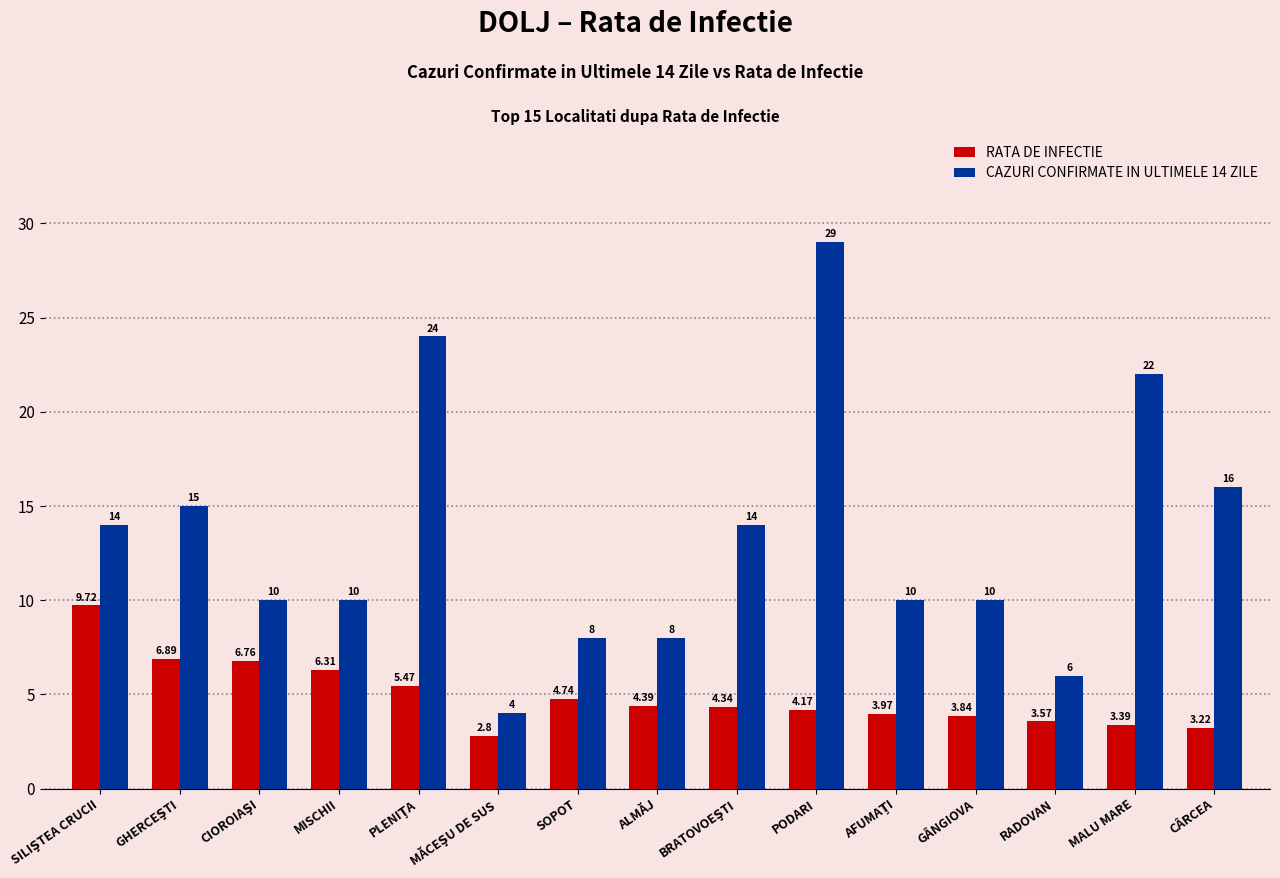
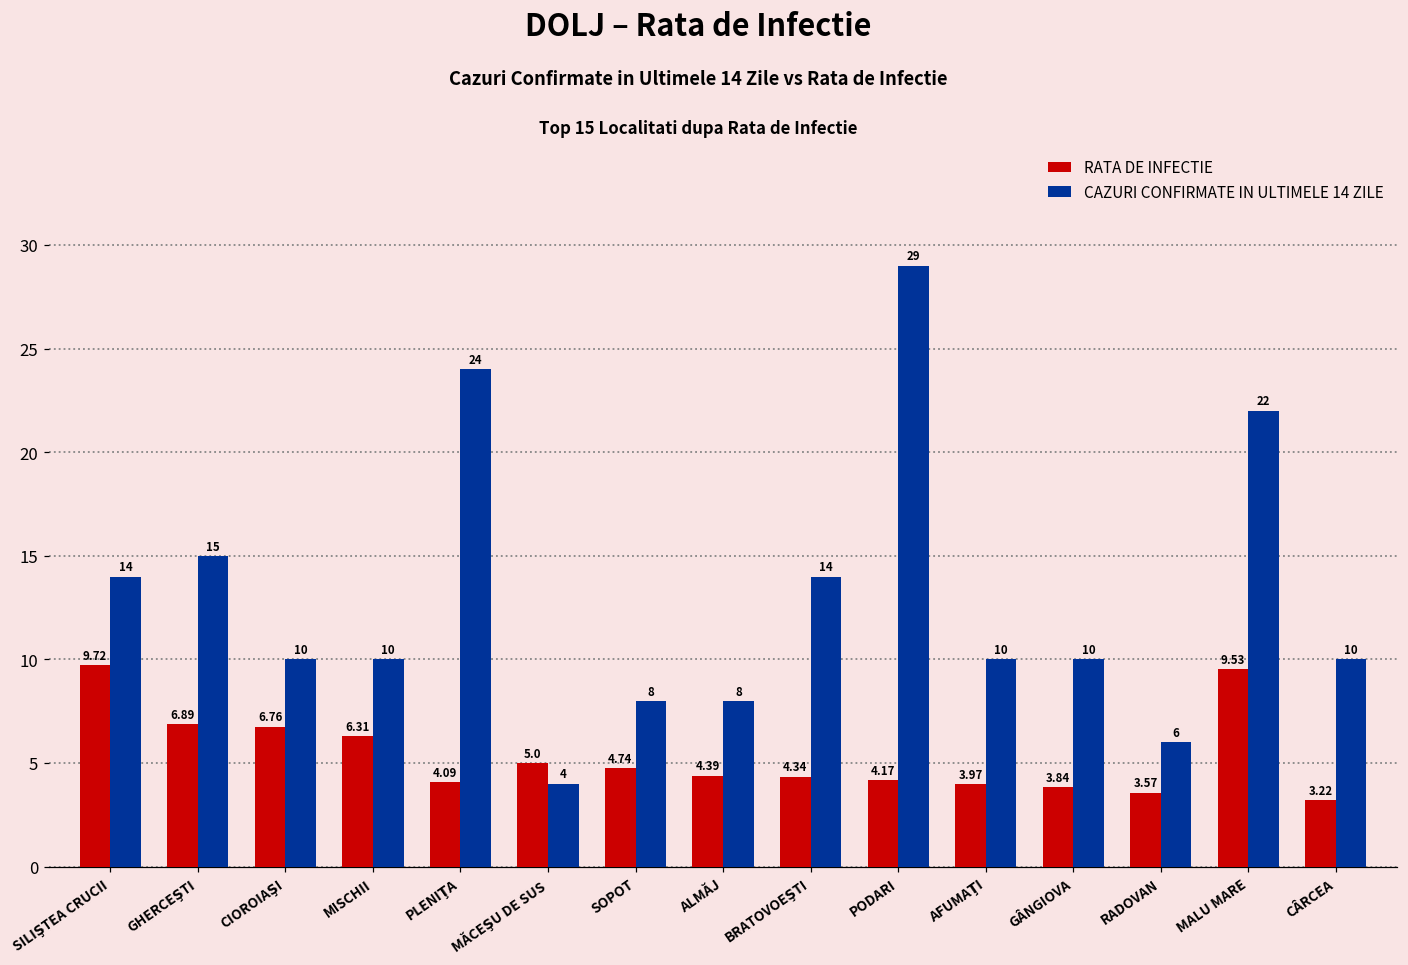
  {
    "RATA DE INFECTIE": {
      "SILIŞTEA CRUCII": 9.72,
      "GHERCEŞTI": 6.89,
      "CIOROIAŞI": 6.76,
      "MISCHII": 6.31,
-     "PLENIŢA": 5.47,
-     "MĂCEŞU DE SUS": 2.8,
+     "PLENIŢA": 4.09,
+     "MĂCEŞU DE SUS": 5.0,
      "SOPOT": 4.74,
      "ALMĂJ": 4.39,
      "BRATOVOEŞTI": 4.34,
      "PODARI": 4.17,
      "AFUMAŢI": 3.97,
      "GÂNGIOVA": 3.84,
      "RADOVAN": 3.57,
-     "MALU MARE": 3.39,
+     "MALU MARE": 9.53,
      "CÂRCEA": 3.22
    },
    "CAZURI CONFIRMATE IN ULTIMELE 14 ZILE": {
      "SILIŞTEA CRUCII": 14,
      "GHERCEŞTI": 15,
      "CIOROIAŞI": 10,
      "MISCHII": 10,
      "PLENIŢA": 24,
      "MĂCEŞU DE SUS": 4,
      "SOPOT": 8,
      "ALMĂJ": 8,
      "BRATOVOEŞTI": 14,
      "PODARI": 29,
      "AFUMAŢI": 10,
      "GÂNGIOVA": 10,
      "RADOVAN": 6,
      "MALU MARE": 22,
-     "CÂRCEA": 16
+     "CÂRCEA": 10
    }
  }
